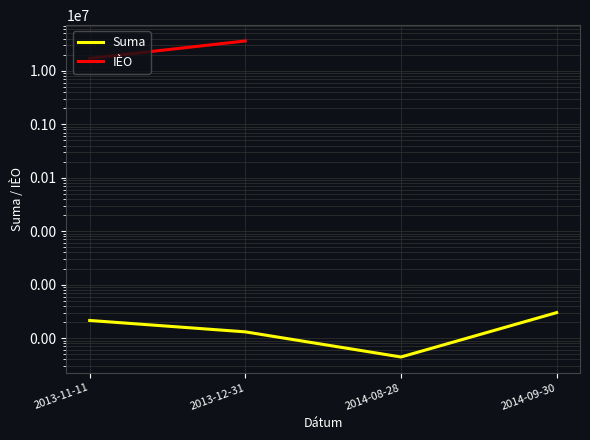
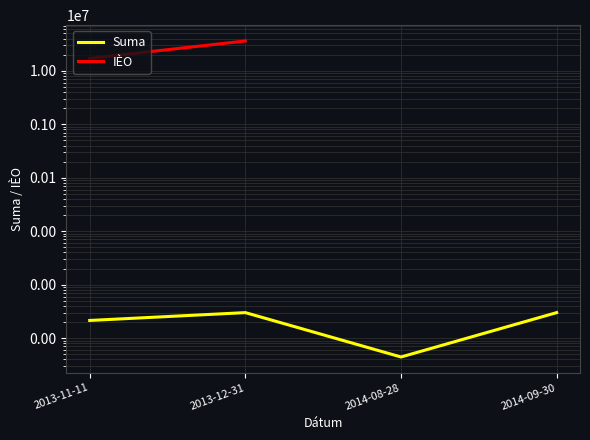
  {
    "Suma": {
      "2013-11-11": 210,
-     "2013-12-31": 130,
+     "2013-12-31": 300,
      "2014-08-28": 40,
      "2014-09-30": 300
    },
    "IÈO": {
      "2013-12-31": 40000000,
      "2014-09-30": 40000000
    }
  }
